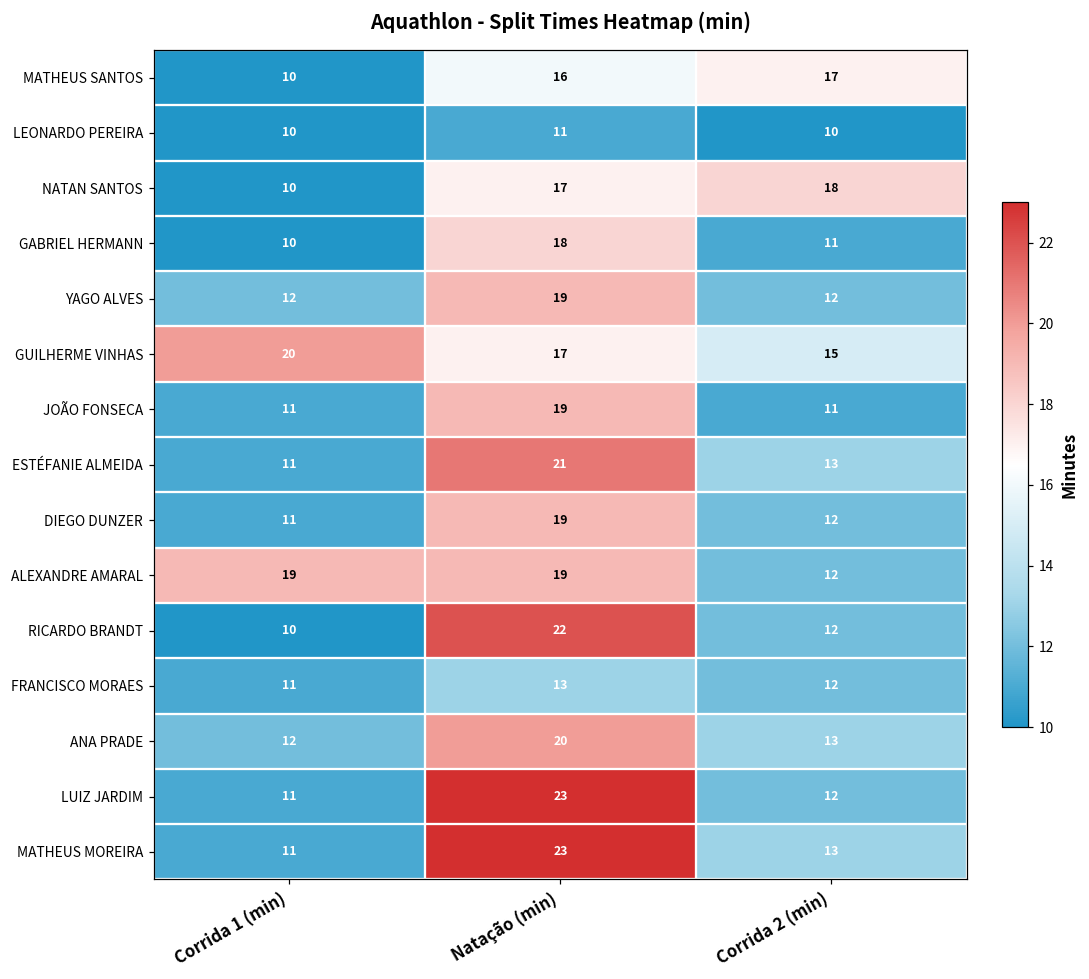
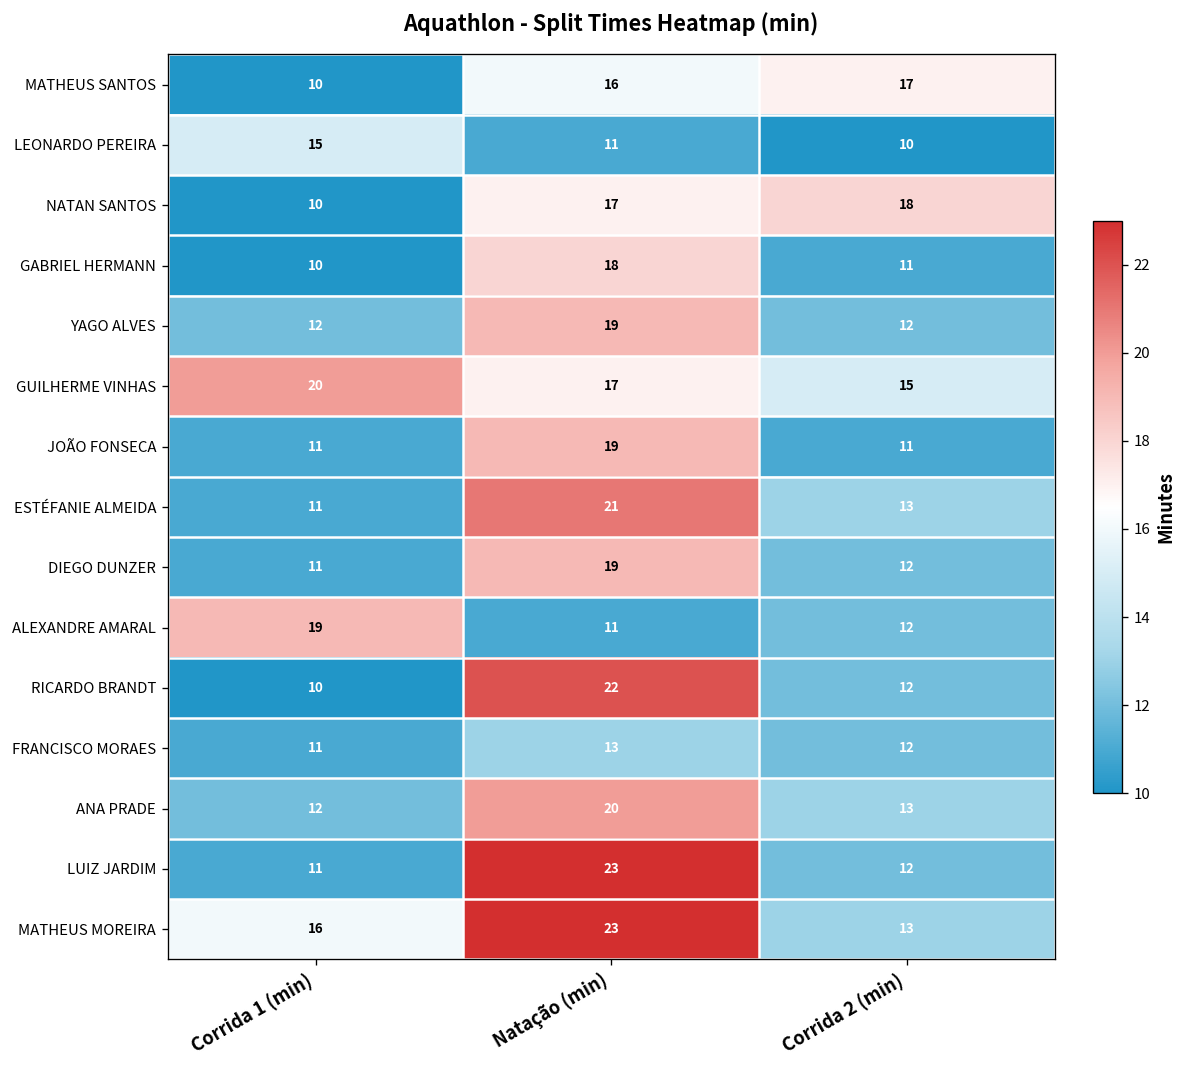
  {
    "MATHEUS SANTOS": {
      "Corrida 1 (min)": 10,
      "Natação (min)": 16,
      "Corrida 2 (min)": 17
    },
    "LEONARDO PEREIRA": {
-     "Corrida 1 (min)": 10,
+     "Corrida 1 (min)": 15,
      "Natação (min)": 11,
      "Corrida 2 (min)": 10
    },
    "NATAN SANTOS": {
      "Corrida 1 (min)": 10,
      "Natação (min)": 17,
      "Corrida 2 (min)": 18
    },
    "GABRIEL HERMANN": {
      "Corrida 1 (min)": 10,
      "Natação (min)": 18,
      "Corrida 2 (min)": 11
    },
    "YAGO ALVES": {
      "Corrida 1 (min)": 12,
      "Natação (min)": 19,
      "Corrida 2 (min)": 12
    },
    "GUILHERME VINHAS": {
      "Corrida 1 (min)": 20,
      "Natação (min)": 17,
      "Corrida 2 (min)": 15
    },
    "JOÃO FONSECA": {
      "Corrida 1 (min)": 11,
      "Natação (min)": 19,
      "Corrida 2 (min)": 11
    },
    "ESTÉFANIE ALMEIDA": {
      "Corrida 1 (min)": 11,
      "Natação (min)": 21,
      "Corrida 2 (min)": 13
    },
    "DIEGO DUNZER": {
      "Corrida 1 (min)": 11,
      "Natação (min)": 19,
      "Corrida 2 (min)": 12
    },
    "ALEXANDRE AMARAL": {
      "Corrida 1 (min)": 19,
-     "Natação (min)": 19,
+     "Natação (min)": 11,
      "Corrida 2 (min)": 12
    },
    "RICARDO BRANDT": {
      "Corrida 1 (min)": 10,
      "Natação (min)": 22,
      "Corrida 2 (min)": 12
    },
    "FRANCISCO MORAES": {
      "Corrida 1 (min)": 11,
      "Natação (min)": 13,
      "Corrida 2 (min)": 12
    },
    "ANA PRADE": {
      "Corrida 1 (min)": 12,
      "Natação (min)": 20,
      "Corrida 2 (min)": 13
    },
    "LUIZ JARDIM": {
      "Corrida 1 (min)": 11,
      "Natação (min)": 23,
      "Corrida 2 (min)": 12
    },
    "MATHEUS MOREIRA": {
-     "Corrida 1 (min)": 11,
+     "Corrida 1 (min)": 16,
      "Natação (min)": 23,
      "Corrida 2 (min)": 13
    }
  }
